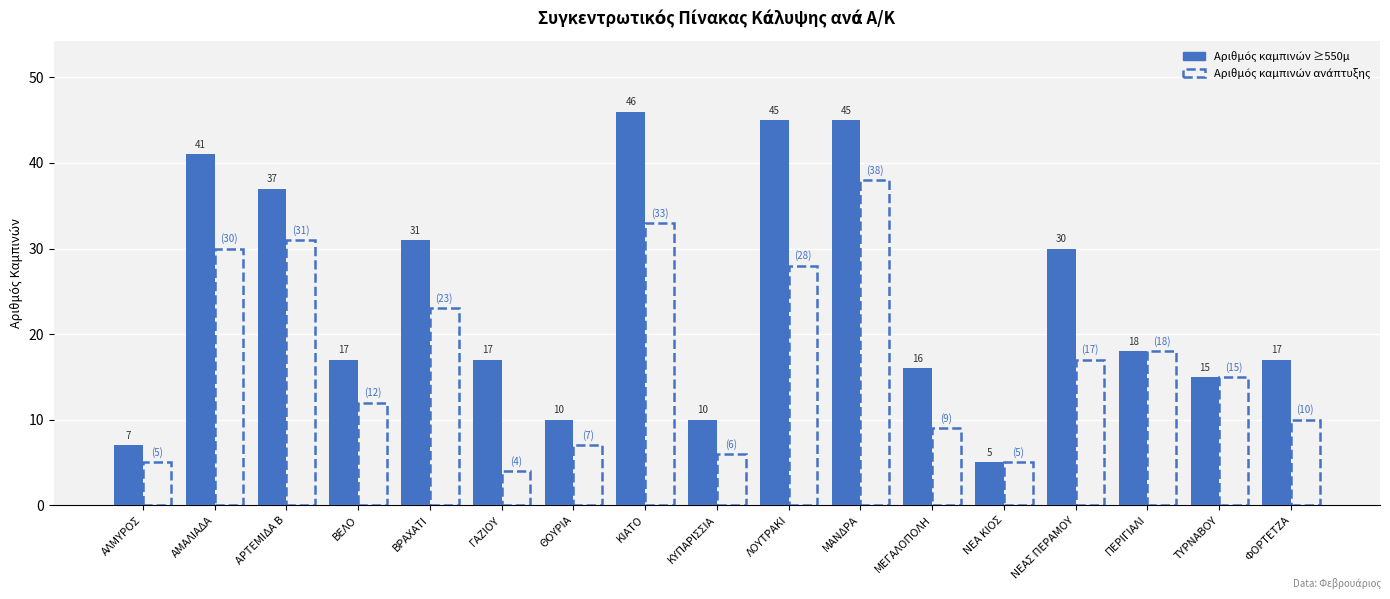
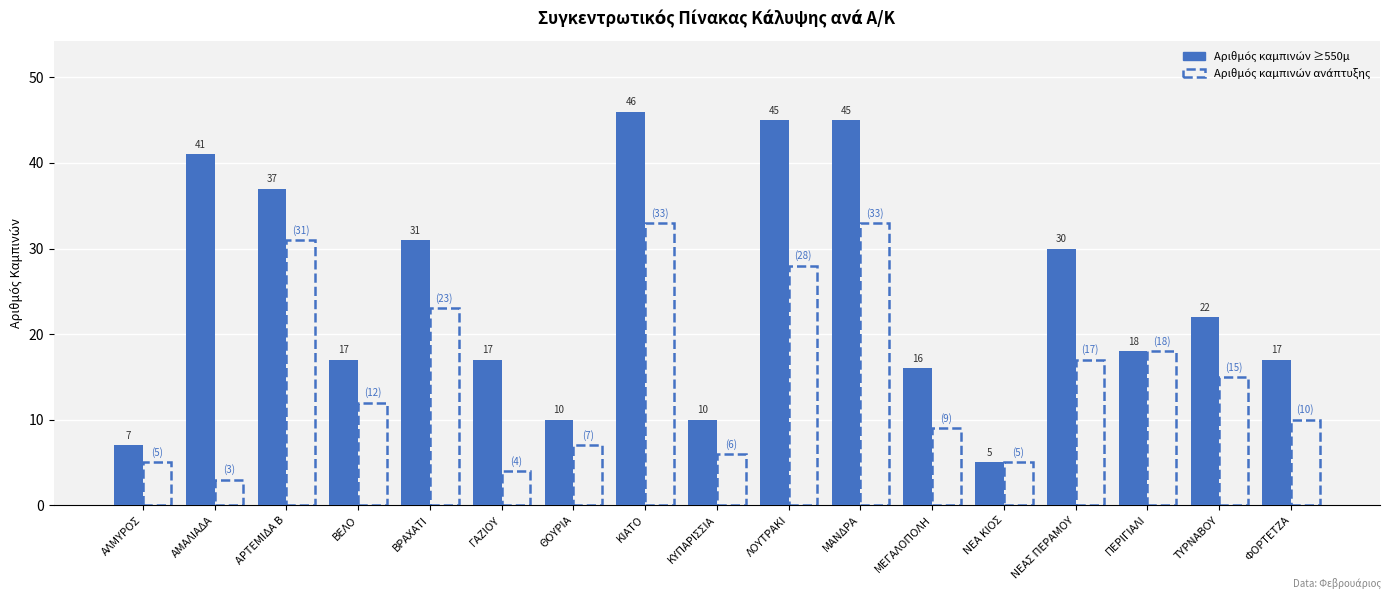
  {
    "Αριθμός καμπινών ≥550μ": {
      "ΑΛΜΥΡΟΣ": "7",
      "ΑΜΑΛΙΑΔΑ": "41",
      "ΑΡΤΕΜΙΔΑ Β": "37",
      "ΒΕΛΟ": "17",
      "ΒΡΑΧΑΤΙ": "31",
      "ΓΑΖΙΟΥ": "17",
      "ΘΟΥΡΙΑ": "10",
      "ΚΙΑΤΟ": "46",
      "ΚΥΠΑΡΙΣΣΙΑ": "10",
      "ΛΟΥΤΡΑΚΙ": "45",
      "ΜΑΝΔΡΑ": "45",
      "ΜΕΓΑΛΟΠΟΛΗ": "16",
      "ΝΕΑ ΚΙΟΣ": "5",
      "ΝΕΑΣ ΠΕΡΑΜΟΥ": "30",
      "ΠΕΡΙΓΙΑΛΙ": "18",
-     "ΤΥΡΝΑΒΟΥ": "15",
+     "ΤΥΡΝΑΒΟΥ": "22",
      "ΦΟΡΤΕΤΖΑ": "17"
    },
    "Αριθμός καμπινών ανάπτυξης": {
      "ΑΛΜΥΡΟΣ": "(5)",
-     "ΑΜΑΛΙΑΔΑ": "(30)",
+     "ΑΜΑΛΙΑΔΑ": "(3)",
      "ΑΡΤΕΜΙΔΑ Β": "(31)",
      "ΒΕΛΟ": "(12)",
      "ΒΡΑΧΑΤΙ": "(23)",
      "ΓΑΖΙΟΥ": "(4)",
      "ΘΟΥΡΙΑ": "(7)",
      "ΚΙΑΤΟ": "(33)",
      "ΚΥΠΑΡΙΣΣΙΑ": "(6)",
      "ΛΟΥΤΡΑΚΙ": "(28)",
-     "ΜΑΝΔΡΑ": "(38)",
+     "ΜΑΝΔΡΑ": "(33)",
      "ΜΕΓΑΛΟΠΟΛΗ": "(9)",
      "ΝΕΑ ΚΙΟΣ": "(5)",
      "ΝΕΑΣ ΠΕΡΑΜΟΥ": "(17)",
      "ΠΕΡΙΓΙΑΛΙ": "(18)",
      "ΤΥΡΝΑΒΟΥ": "(15)",
      "ΦΟΡΤΕΤΖΑ": "(10)"
    }
  }
